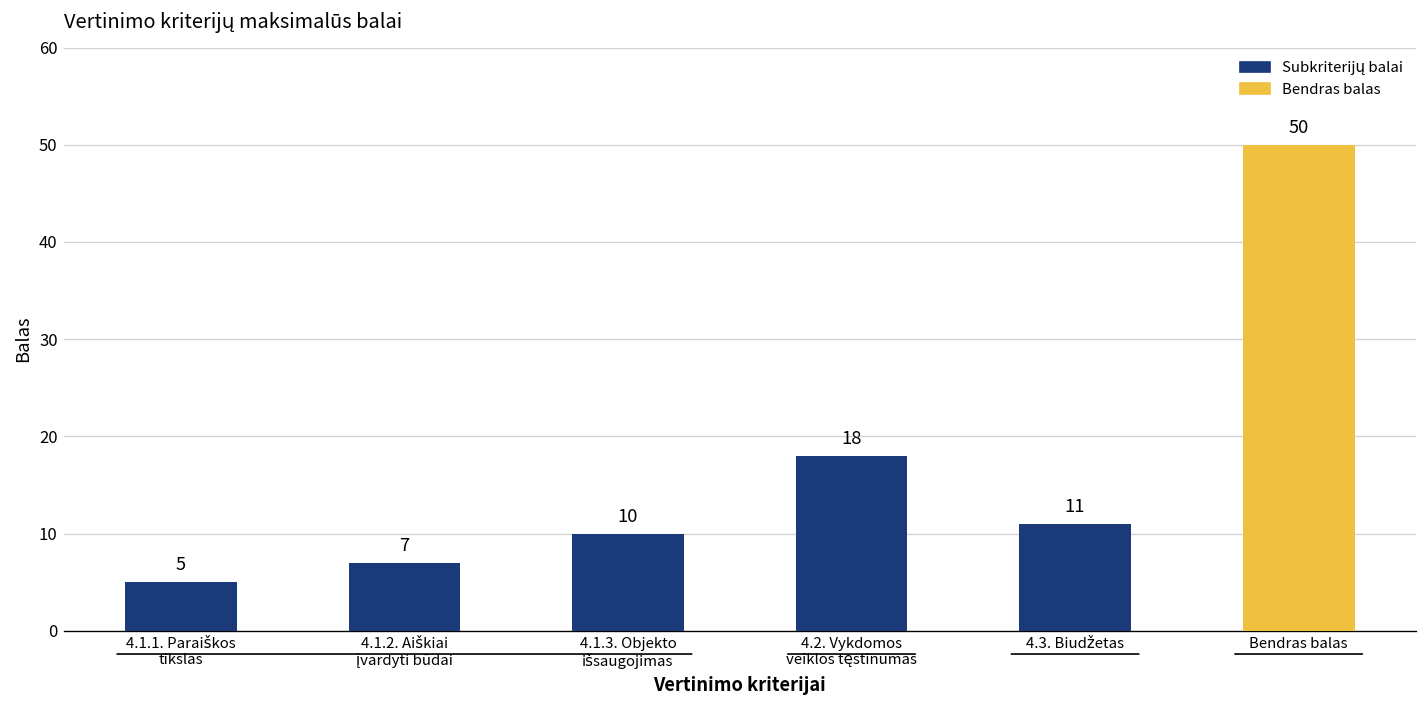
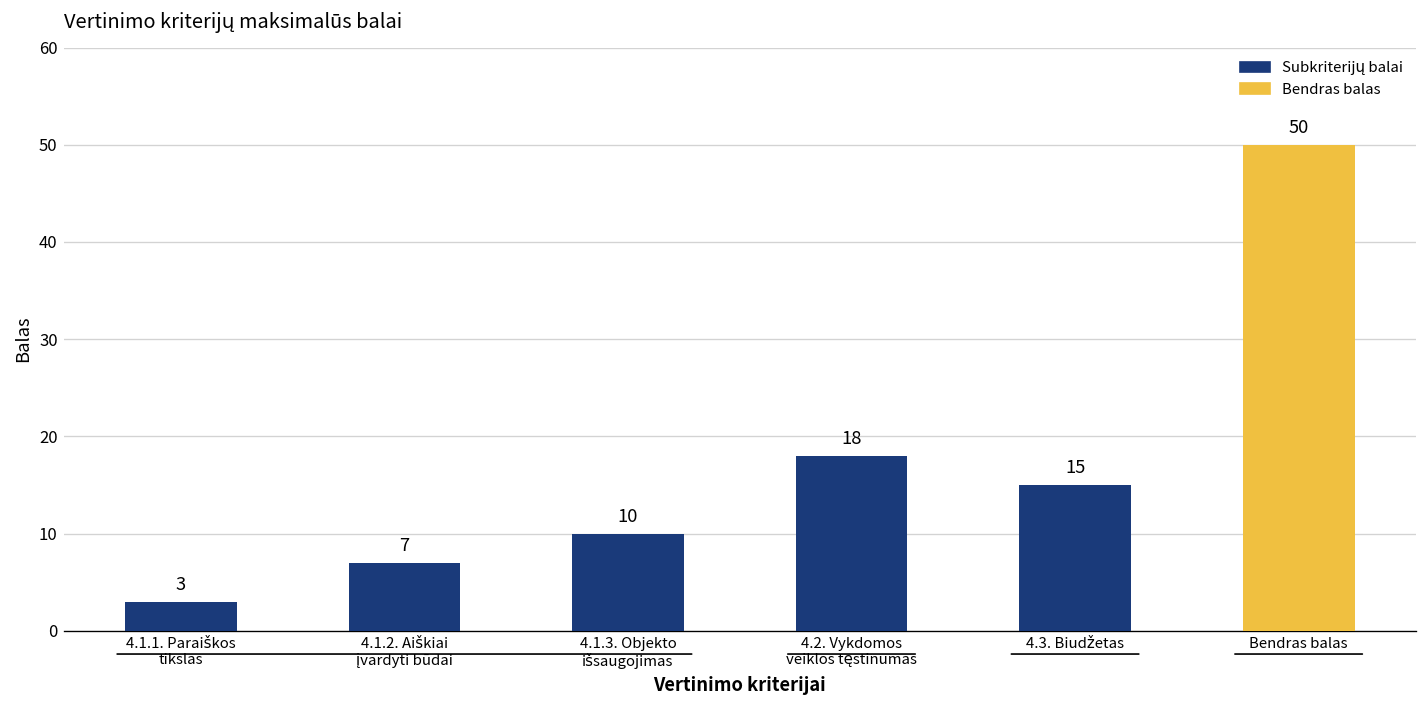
  {
-   "4.1.1. Paraiškos tikslas": 5,
+   "4.1.1. Paraiškos tikslas": 3,
    "4.1.2. Aiškiai įvardyti būdai": 7,
    "4.1.3. Objekto išsaugojimas": 10,
    "4.2. Vykdomos veiklos tęstinumas": 18,
-   "4.3. Biudžetas": 11,
+   "4.3. Biudžetas": 15,
    "Bendras balas": 50
  }
